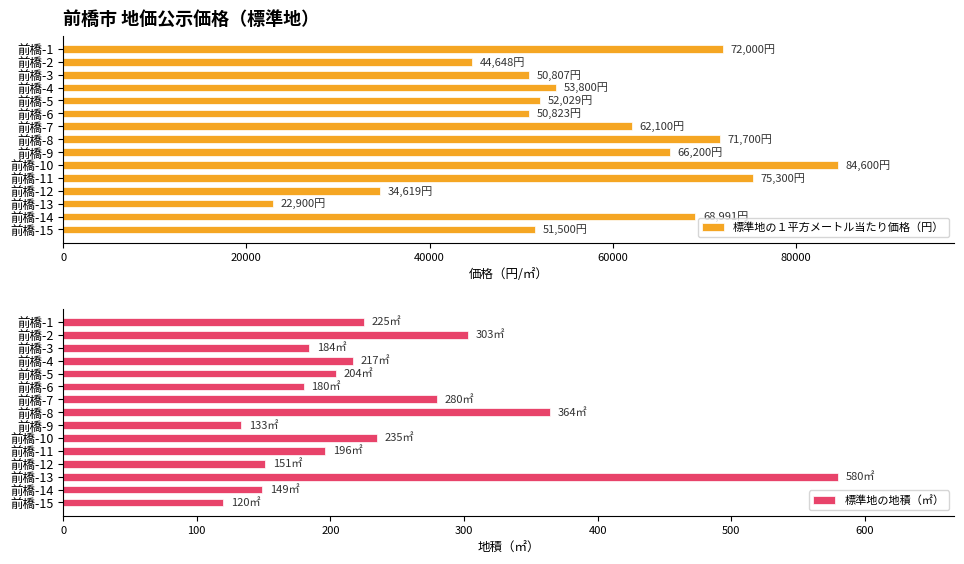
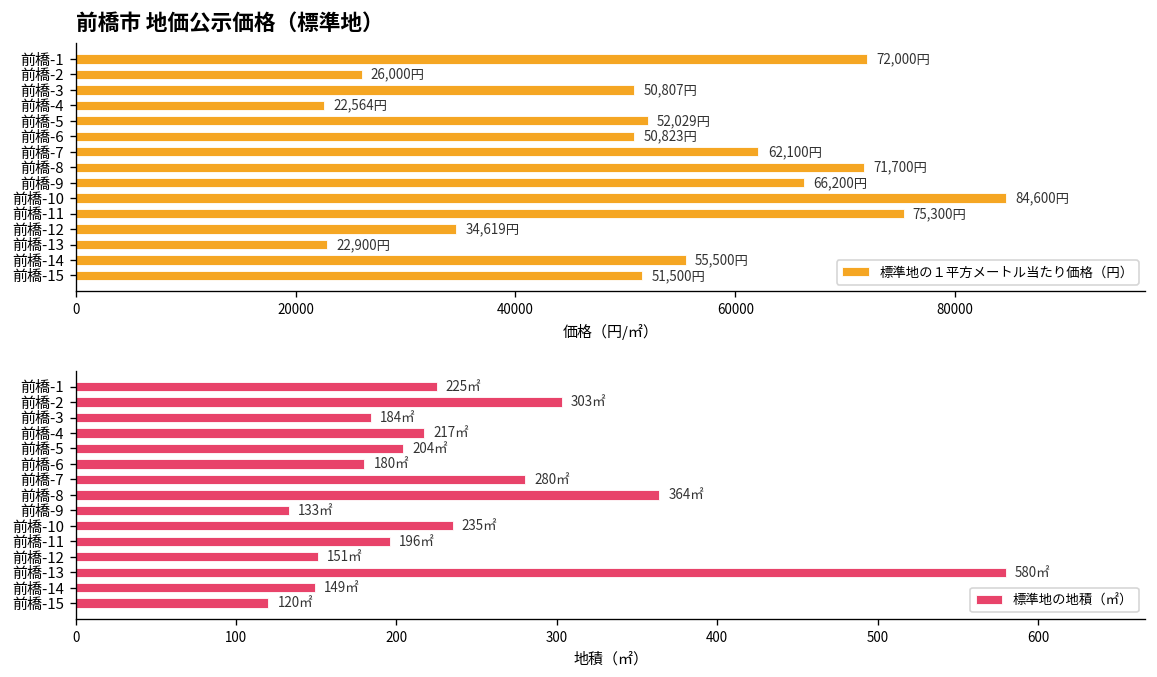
  {
    "前橋市 地価公示価格（標準地）": {
      "前橋-1": "72,000円",
-     "前橋-2": "44,648円",
+     "前橋-2": "26,000円",
      "前橋-3": "50,807円",
-     "前橋-4": "53,800円",
+     "前橋-4": "22,564円",
      "前橋-5": "52,029円",
      "前橋-6": "50,823円",
      "前橋-7": "62,100円",
      "前橋-8": "71,700円",
      "前橋-9": "66,200円",
      "前橋-10": "84,600円",
      "前橋-11": "75,300円",
      "前橋-12": "34,619円",
      "前橋-13": "22,900円",
-     "前橋-14": "69000",
+     "前橋-14": "56000",
      "前橋-15": "51,500円"
    }
  }
